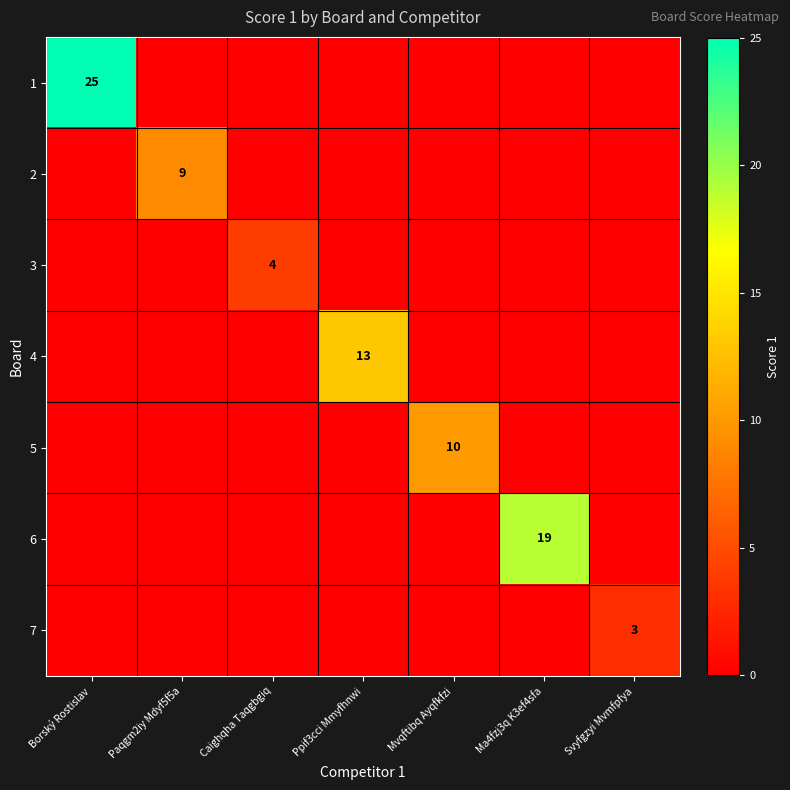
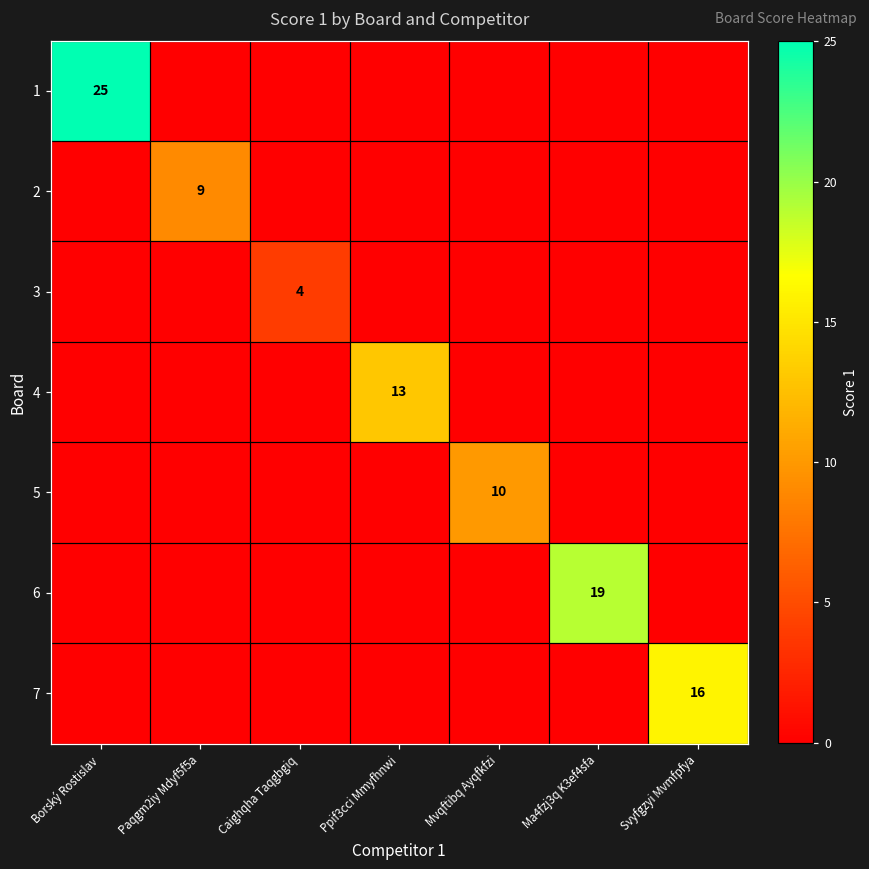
  {
    "1": {
      "Borský Rostislav": 25
    },
    "2": {
      "Paqgm2iy Mdyf5f5a": 9
    },
    "3": {
      "Caighqha Taqgbgiq": 4
    },
    "4": {
      "Ppif3cci Mmyfhnwi": 13
    },
    "5": {
      "Mvqftibq Ayqfkfzi": 10
    },
    "6": {
      "Ma4fzj3q K3ef4sfa": 19
    },
    "7": {
-     "Svyfgzyi Mvmfpfya": 3
+     "Svyfgzyi Mvmfpfya": 16
    }
  }
